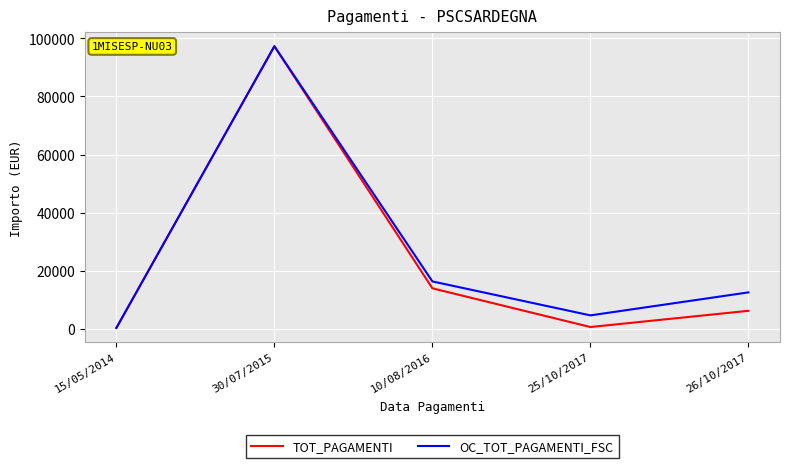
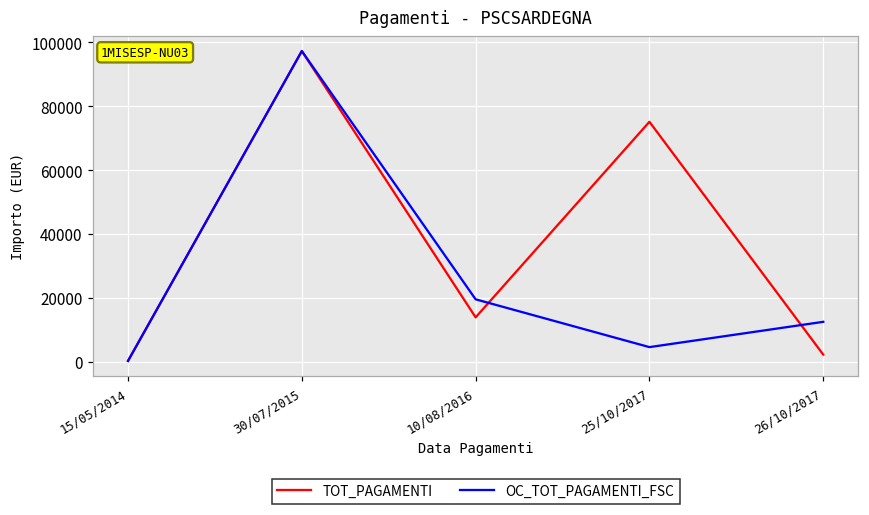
  {
    "TOT_PAGAMENTI": {
      "10/08/2016": 14000,
-     "25/10/2017": 1000,
-     "26/10/2017": 6000
+     "25/10/2017": 75000,
+     "26/10/2017": 2000
    },
    "OC_TOT_PAGAMENTI_FSC": {
-     "10/08/2016": 16000,
+     "10/08/2016": 20000,
      "25/10/2017": 5000,
      "26/10/2017": 13000
    }
  }
